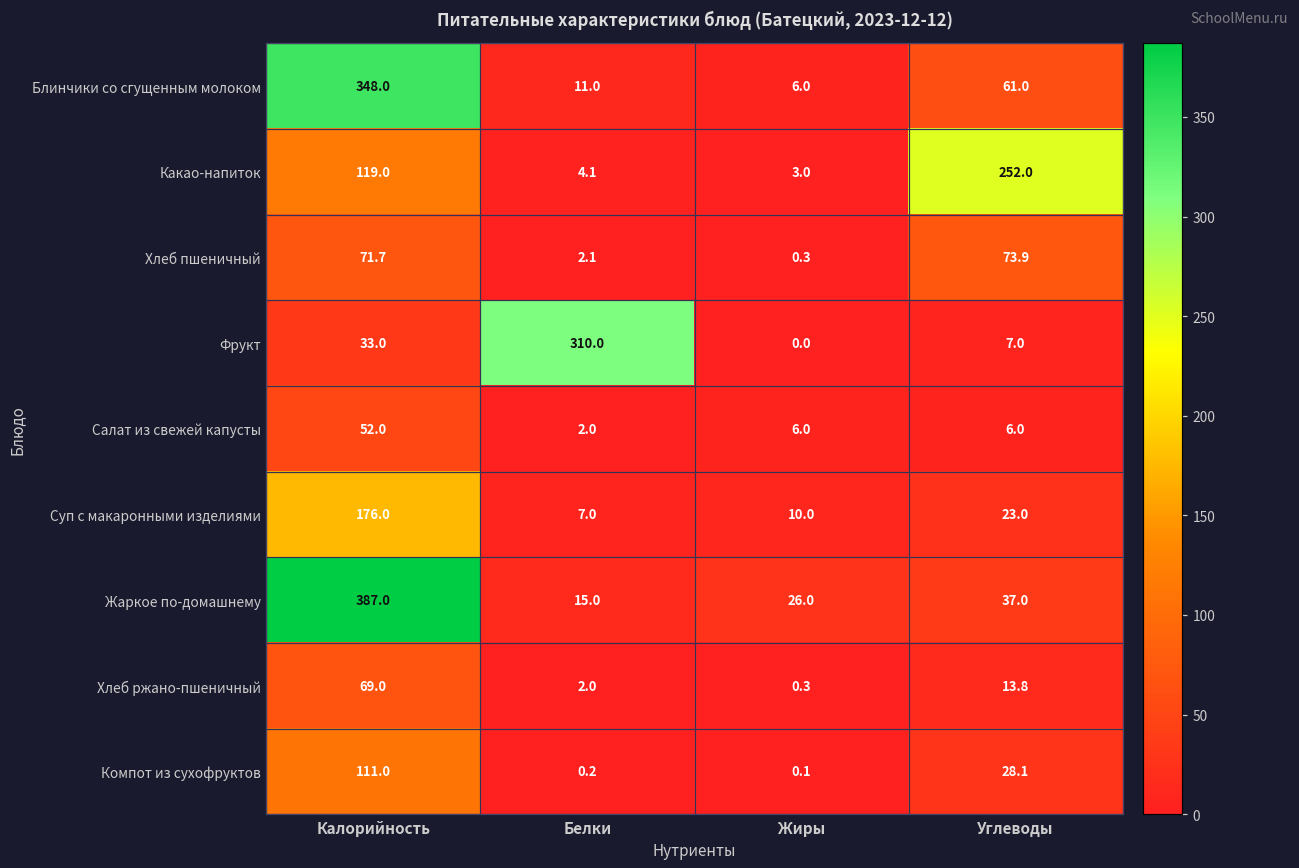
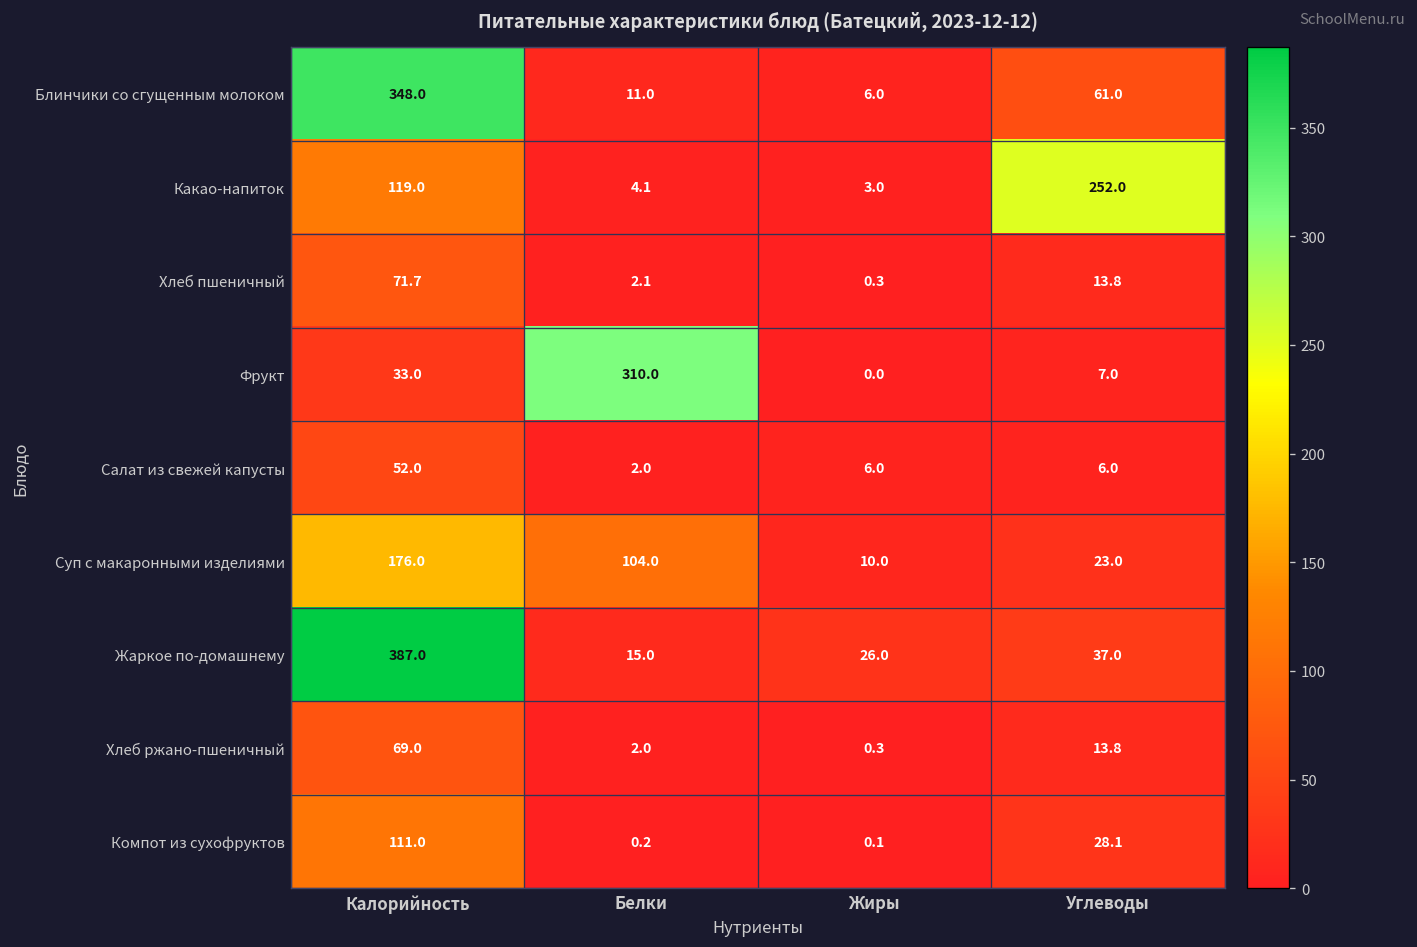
  {
    "Блинчики со сгущенным молоком": {
      "Калорийность": 348.0,
      "Белки": 11.0,
      "Жиры": 6.0,
      "Углеводы": 61.0
    },
    "Какао-напиток": {
      "Калорийность": 119.0,
      "Белки": 4.1,
      "Жиры": 3.0,
      "Углеводы": 252.0
    },
    "Хлеб пшеничный": {
      "Калорийность": 71.7,
      "Белки": 2.1,
      "Жиры": 0.3,
-     "Углеводы": 73.9
+     "Углеводы": 13.8
    },
    "Фрукт": {
      "Калорийность": 33.0,
      "Белки": 310.0,
      "Жиры": 0.0,
      "Углеводы": 7.0
    },
    "Салат из свежей капусты": {
      "Калорийность": 52.0,
      "Белки": 2.0,
      "Жиры": 6.0,
      "Углеводы": 6.0
    },
    "Суп с макаронными изделиями": {
      "Калорийность": 176.0,
-     "Белки": 7.0,
+     "Белки": 104.0,
      "Жиры": 10.0,
      "Углеводы": 23.0
    },
    "Жаркое по-домашнему": {
      "Калорийность": 387.0,
      "Белки": 15.0,
      "Жиры": 26.0,
      "Углеводы": 37.0
    },
    "Хлеб ржано-пшеничный": {
      "Калорийность": 69.0,
      "Белки": 2.0,
      "Жиры": 0.3,
      "Углеводы": 13.8
    },
    "Компот из сухофруктов": {
      "Калорийность": 111.0,
      "Белки": 0.2,
      "Жиры": 0.1,
      "Углеводы": 28.1
    }
  }
